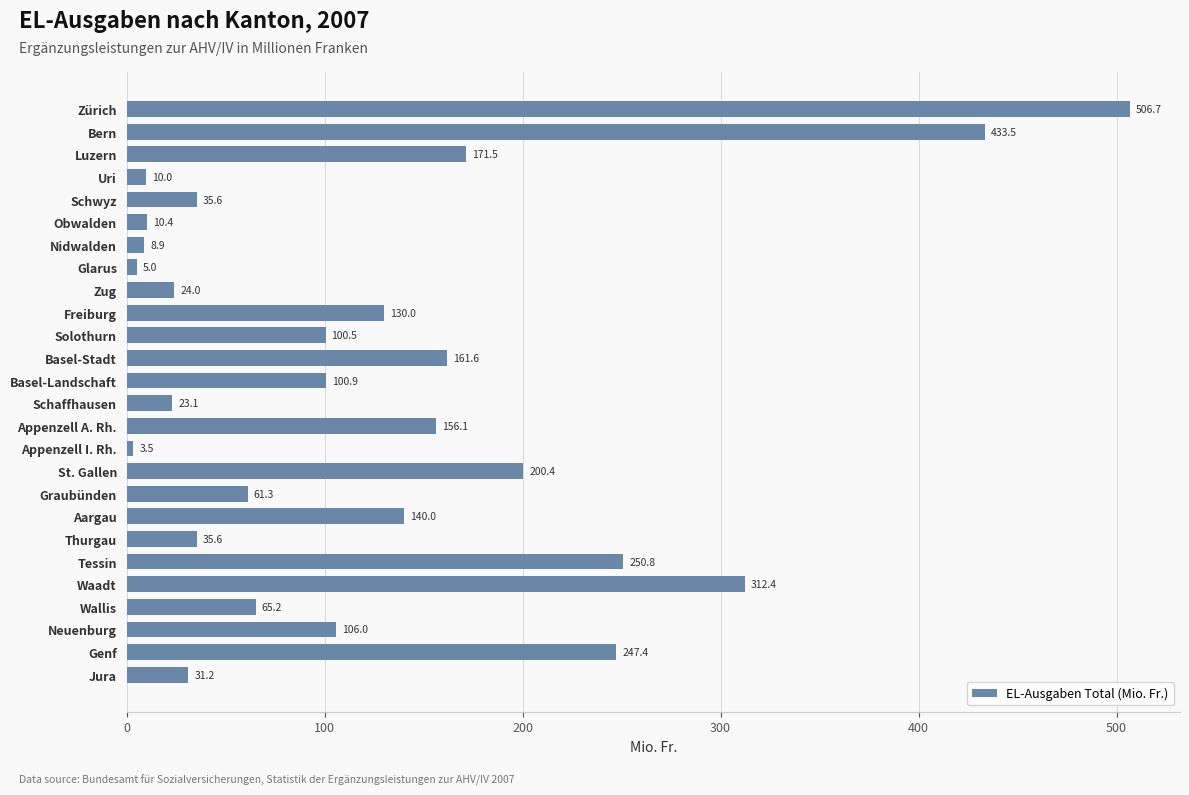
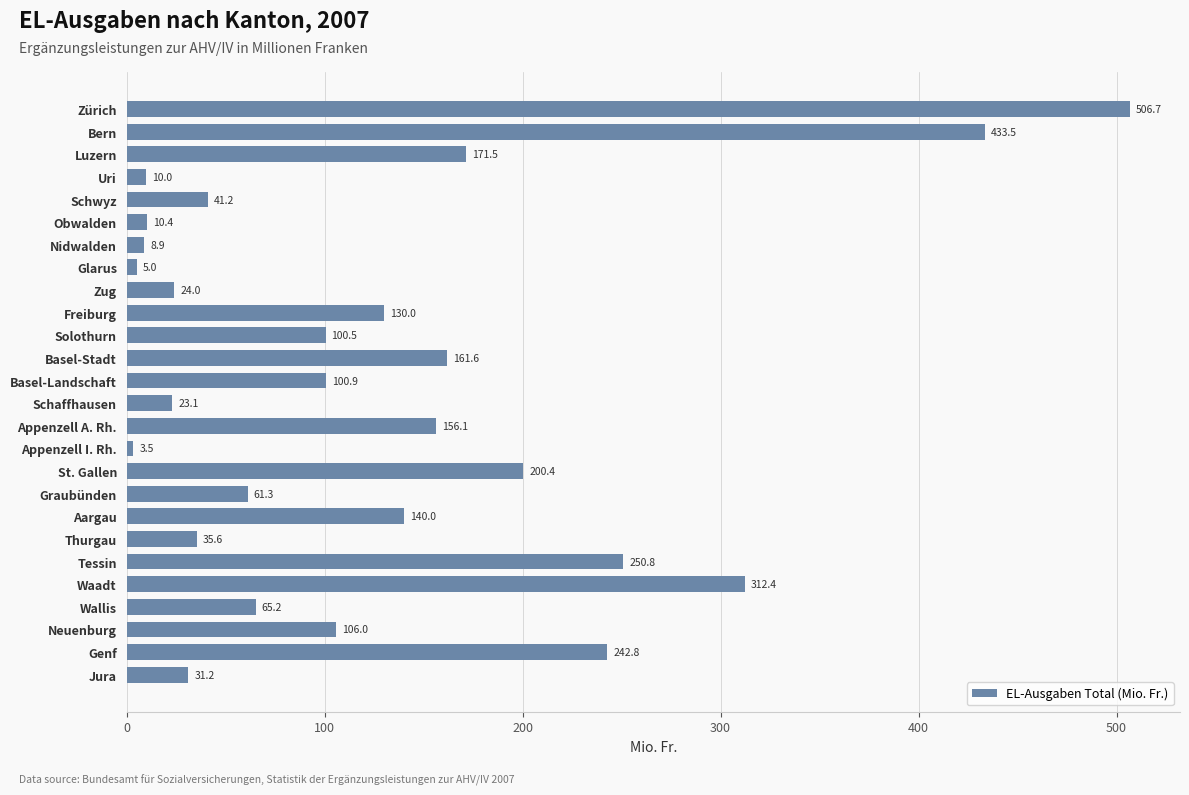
  {
    "Zürich": 506.7,
    "Bern": 433.5,
    "Luzern": 171.5,
    "Uri": 10.0,
-   "Schwyz": 35.6,
+   "Schwyz": 41.2,
    "Obwalden": 10.4,
    "Nidwalden": 8.9,
    "Glarus": 5.0,
    "Zug": 24.0,
    "Freiburg": 130.0,
    "Solothurn": 100.5,
    "Basel-Stadt": 161.6,
    "Basel-Landschaft": 100.9,
    "Schaffhausen": 23.1,
    "Appenzell A. Rh.": 156.1,
    "Appenzell I. Rh.": 3.5,
    "St. Gallen": 200.4,
    "Graubünden": 61.3,
    "Aargau": 140.0,
    "Thurgau": 35.6,
    "Tessin": 250.8,
    "Waadt": 312.4,
    "Wallis": 65.2,
    "Neuenburg": 106.0,
-   "Genf": 247.4,
+   "Genf": 242.8,
    "Jura": 31.2
  }
